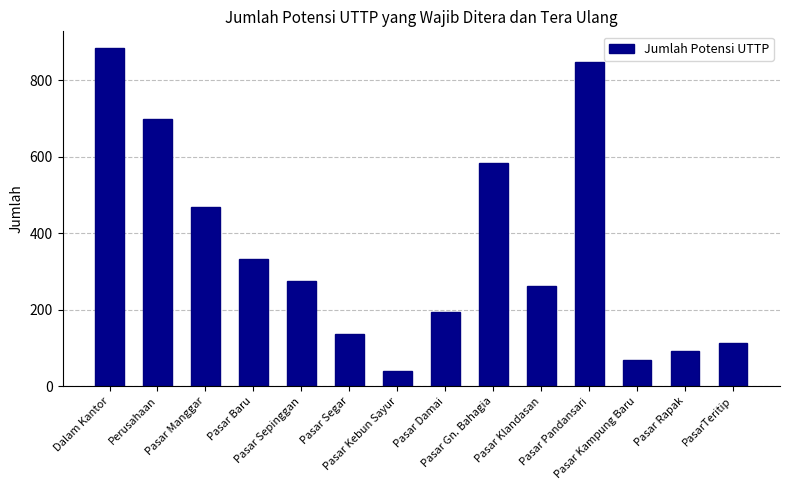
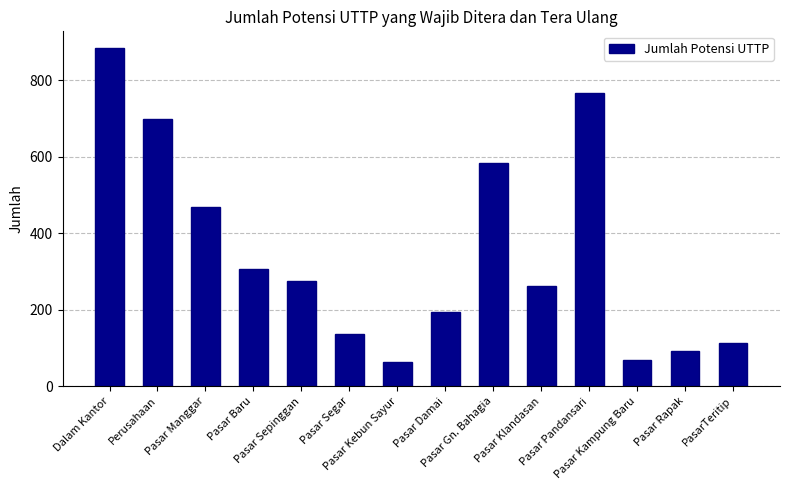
  {
    "Dalam Kantor": 880,
    "Perusahaan": 700,
    "Pasar Manggar": 470,
-   "Pasar Baru": 330,
+   "Pasar Baru": 310,
    "Pasar Sepinggan": 280,
    "Pasar Segar": 140,
-   "Pasar Kebun Sayur": 40,
+   "Pasar Kebun Sayur": 60,
    "Pasar Damai": 200,
    "Pasar Gn. Bahagia": 580,
    "Pasar Klandasan": 260,
-   "Pasar Pandansari": 850,
+   "Pasar Pandansari": 770,
    "Pasar Kampung Baru": 70,
    "Pasar Rapak": 90,
    "PasarTeritip": 110
  }
